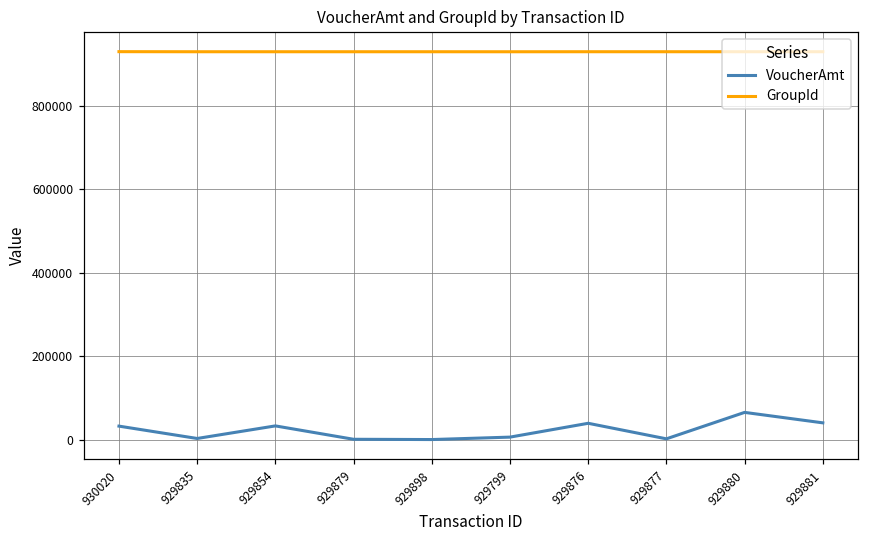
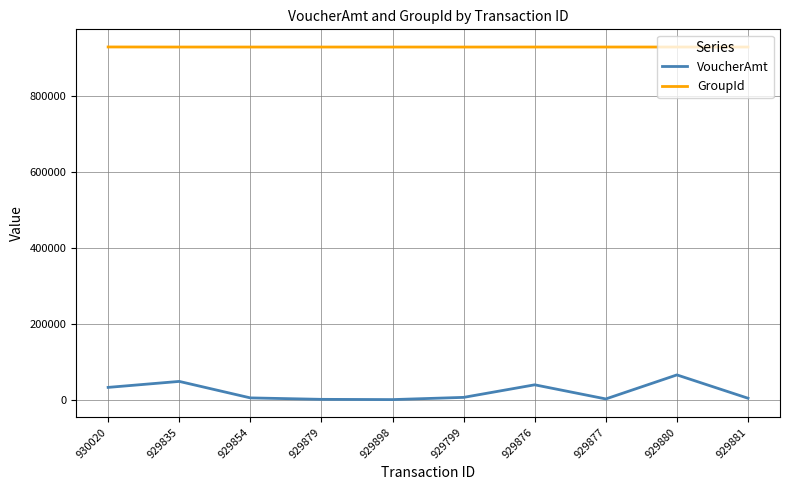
  {
    "VoucherAmt": {
      "930020": 30000,
-     "929835": 0,
-     "929854": 30000,
+     "929835": 50000,
+     "929854": 0,
      "929879": 0,
      "929898": 0,
      "929799": 10000,
      "929876": 40000,
      "929877": 0,
      "929880": 70000,
-     "929881": 40000
+     "929881": 0
    },
    "GroupId": {
      "930020": 930000,
      "929835": 930000,
      "929854": 930000,
      "929879": 930000,
      "929898": 930000,
      "929799": 930000,
      "929876": 930000,
      "929877": 930000
    }
  }
